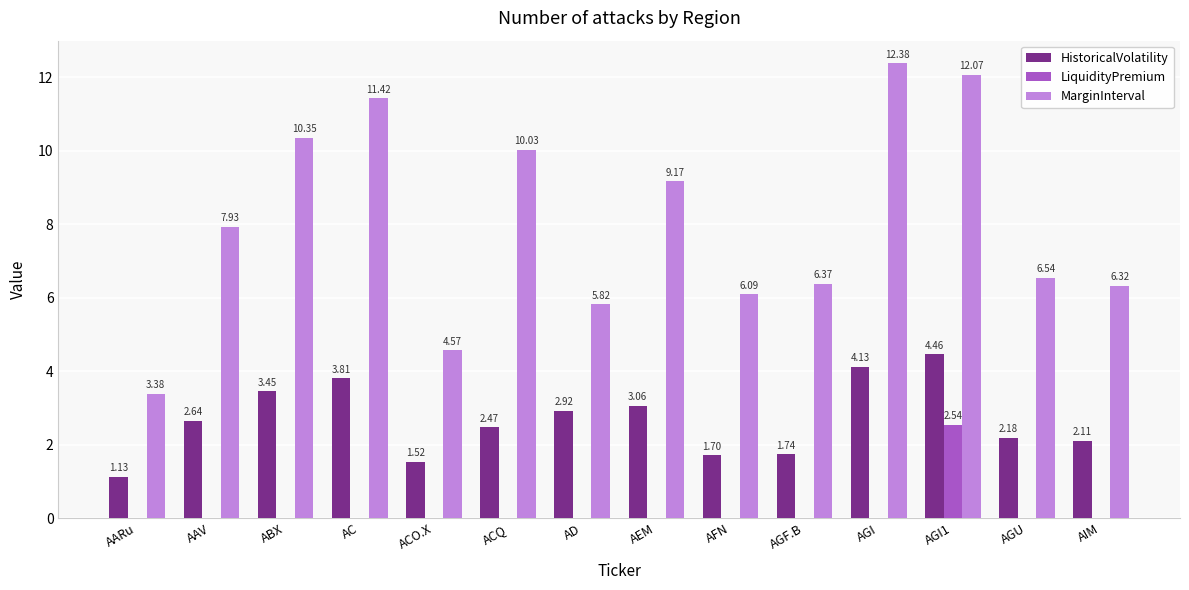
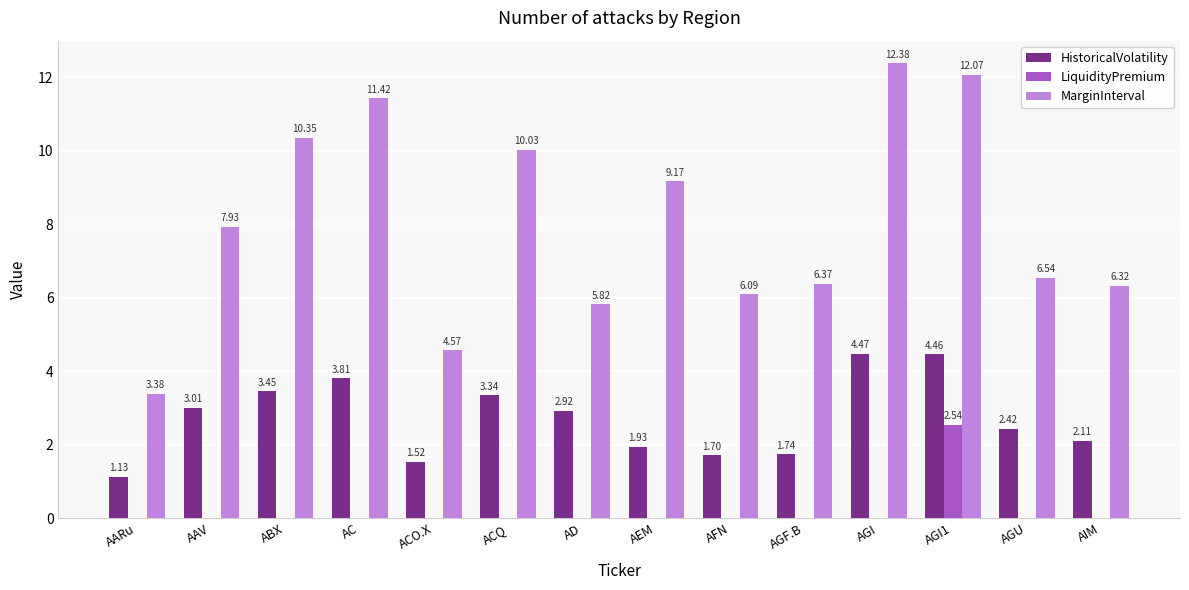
  {
    "HistoricalVolatility": {
      "AARu": 1.13,
-     "AAV": 2.64,
+     "AAV": 3.01,
      "ABX": 3.45,
      "AC": 3.81,
      "ACO.X": 1.52,
-     "ACQ": 2.47,
+     "ACQ": 3.34,
      "AD": 2.92,
-     "AEM": 3.06,
+     "AEM": 1.93,
      "AFN": 1.70,
      "AGF.B": 1.74,
-     "AGI": 4.13,
+     "AGI": 4.47,
      "AGI1": 4.46,
-     "AGU": 2.18,
+     "AGU": 2.42,
      "AIM": 2.11
    }
  }
